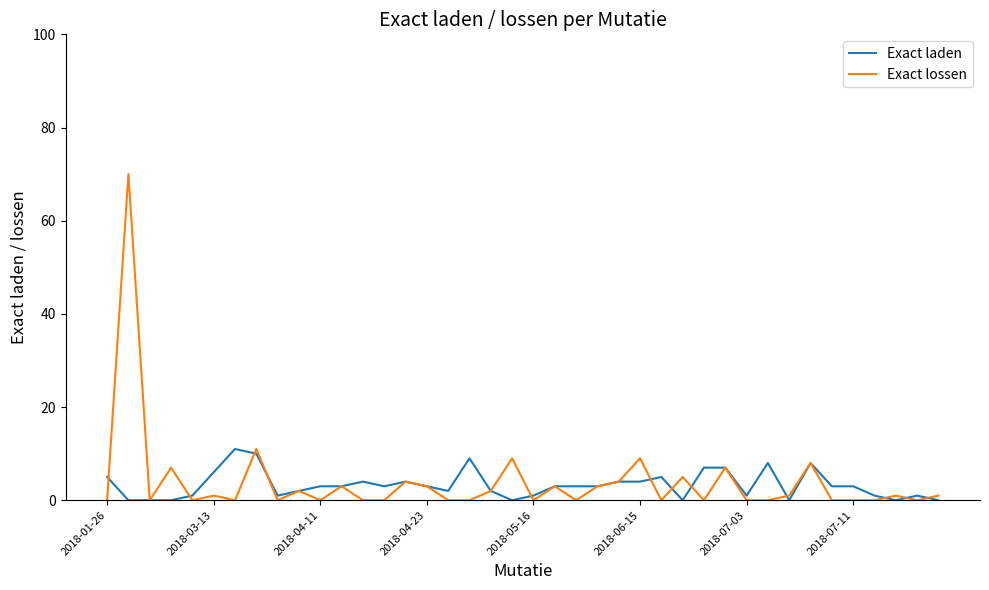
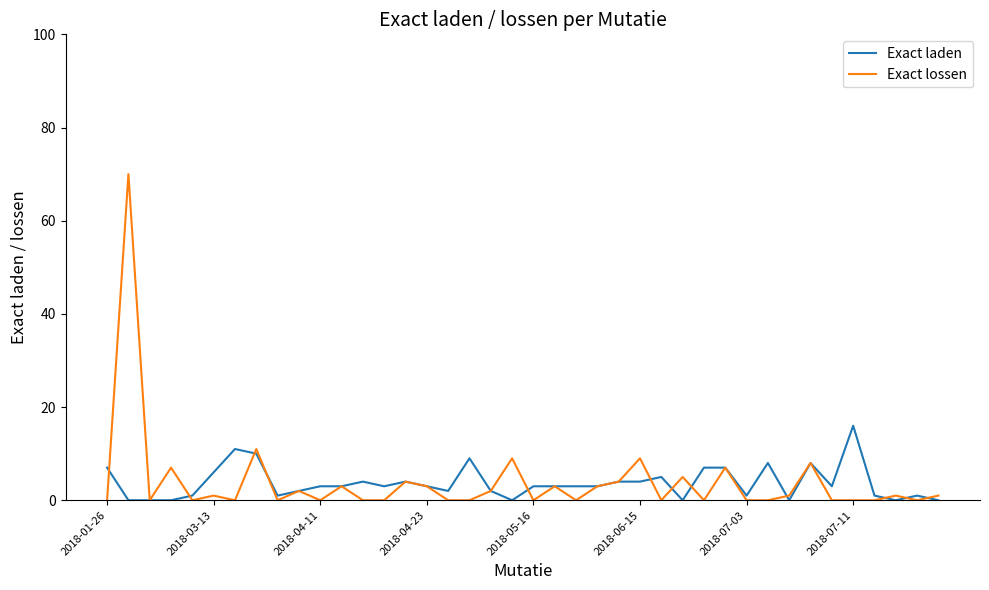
  {
    "Exact laden": {
-     "2018-01-26": 5,
+     "2018-01-26": 7,
      "2018-03-13": 6,
      "2018-04-11": 3,
-     "2018-05-16": 1,
+     "2018-05-16": 3,
      "2018-06-15": 4,
      "2018-07-03": 1,
-     "2018-07-11": 3
+     "2018-07-11": 16
    },
    "Exact lossen": {
      "2018-01-26": 0,
      "2018-03-13": 1,
      "2018-04-11": 0,
      "2018-05-16": 0,
      "2018-06-15": 9,
      "2018-07-03": 0,
      "2018-07-11": 0
    }
  }
